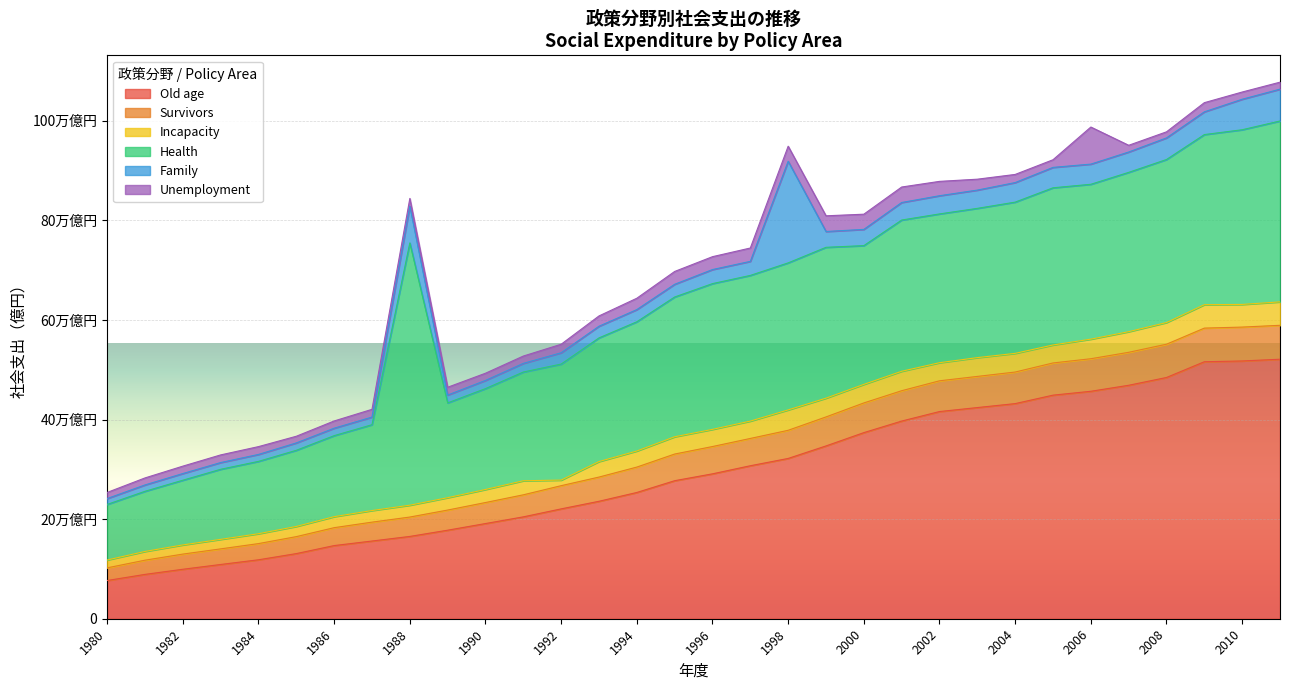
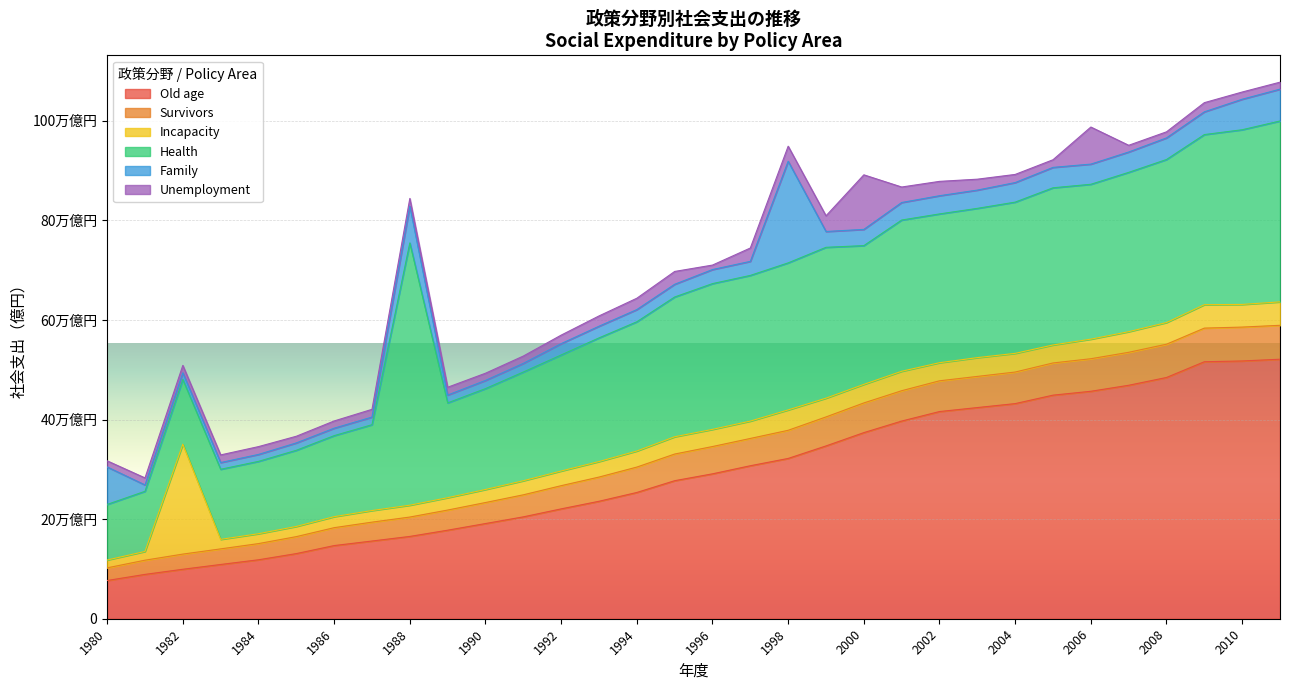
  {
    "Incapacity": {
      "1980": "2万億円",
-     "1982": "2万億円",
+     "1982": "22万億円",
      "1984": "2万億円",
      "1986": "2万億円",
      "1988": "2万億円",
      "1990": "3万億円",
-     "1992": "1万億円",
+     "1992": "3万億円",
      "1994": "3万億円",
      "1996": "3万億円",
      "1998": "4万億円",
      "2000": "4万億円",
      "2002": "4万億円",
      "2004": "4万億円",
      "2006": "4万億円",
      "2008": "4万億円",
      "2010": "5万億円"
    },
    "Health": {
      "1980": "11万億円",
      "1982": "13万億円",
      "1984": "15万億円",
      "1986": "16万億円",
      "1988": "53万億円",
      "1990": "20万億円",
      "1992": "23万億円",
      "1994": "26万億円",
      "1996": "29万億円",
      "1998": "30万億円",
      "2000": "28万億円",
      "2002": "30万億円",
      "2004": "30万億円",
      "2006": "31万億円",
      "2008": "33万億円",
      "2010": "35万億円"
    },
    "Family": {
-     "1980": "1万億円",
+     "1980": "8万億円",
      "1982": "1万億円",
      "1984": "1万億円",
      "1986": "1万億円",
      "1988": "7万億円",
      "1990": "2万億円",
      "1992": "2万億円",
      "1994": "2万億円",
      "1996": "3万億円",
      "1998": "20万億円",
      "2000": "3万億円",
      "2002": "4万億円",
      "2004": "4万億円",
      "2006": "4万億円",
      "2008": "4万億円",
      "2010": "6万億円"
    },
    "Unemployment": {
      "1980": "1万億円",
      "1982": "1万億円",
      "1984": "2万億円",
      "1986": "1万億円",
      "1988": "2万億円",
      "1990": "1万億円",
      "1992": "2万億円",
      "1994": "2万億円",
-     "1996": "3万億円",
+     "1996": "1万億円",
      "1998": "3万億円",
-     "2000": "3万億円",
+     "2000": "11万億円",
      "2002": "3万億円",
      "2004": "2万億円",
      "2006": "7万億円",
      "2008": "1万億円",
      "2010": "1万億円"
    }
  }
